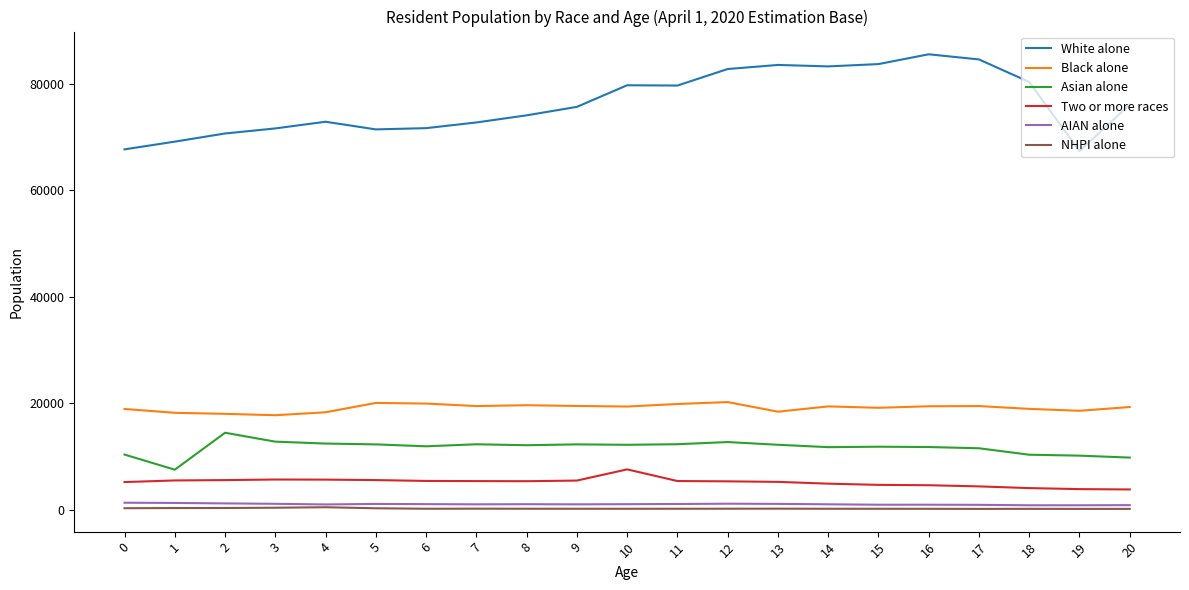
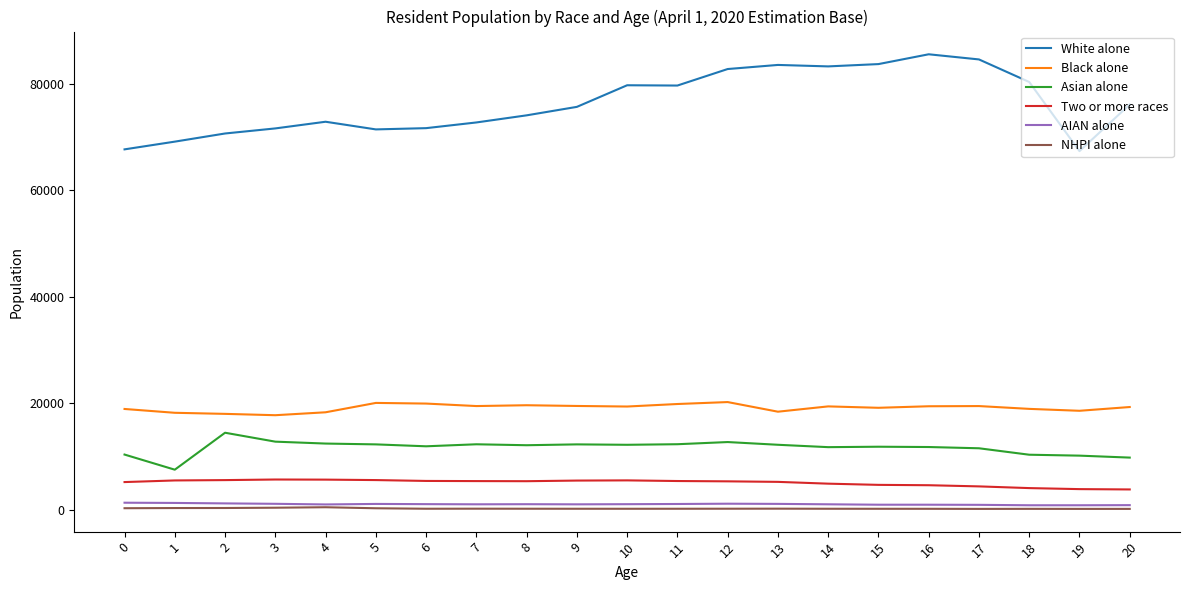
  {
    "White alone": {
      "0": 68000,
      "1": 69000,
      "2": 71000,
      "3": 72000,
      "4": 73000,
      "5": 71000,
      "6": 72000,
      "7": 73000,
      "8": 74000,
      "9": 76000,
      "10": 80000,
      "11": 80000,
      "12": 83000,
      "13": 84000,
      "14": 83000,
      "15": 84000,
      "16": 86000,
      "17": 85000
    },
    "Black alone": {
      "0": 19000,
      "1": 18000,
      "2": 18000,
      "3": 18000,
      "4": 18000,
      "5": 20000,
      "6": 20000,
      "7": 19000,
      "8": 20000,
      "9": 19000,
      "10": 19000,
      "11": 20000,
      "12": 20000,
      "13": 18000,
      "14": 19000,
      "15": 19000,
      "16": 19000,
      "17": 19000,
      "18": 19000,
      "19": 19000,
      "20": 19000
    },
    "Asian alone": {
      "0": 10000,
      "1": 7000,
      "2": 14000,
      "3": 13000,
      "4": 12000,
      "5": 12000,
      "6": 12000,
      "7": 12000,
      "8": 12000,
      "9": 12000,
      "10": 12000,
      "11": 12000,
      "12": 13000,
      "13": 12000,
      "14": 12000,
      "15": 12000,
      "16": 12000,
      "17": 12000,
      "18": 10000,
      "19": 10000,
      "20": 10000
    },
    "Two or more races": {
      "0": 5000,
      "1": 5000,
      "2": 6000,
      "3": 6000,
      "4": 6000,
      "5": 6000,
      "6": 5000,
      "7": 5000,
      "8": 5000,
      "9": 5000,
-     "10": 8000,
+     "10": 5000,
      "11": 5000,
      "12": 5000,
      "13": 5000,
      "14": 5000,
      "15": 5000,
      "16": 5000,
      "17": 4000,
      "18": 4000,
      "19": 4000,
      "20": 4000
    },
    "AIAN alone": {
      "0": 1000,
      "1": 1000,
      "2": 1000,
      "3": 1000,
      "4": 1000,
      "5": 1000,
      "6": 1000,
      "7": 1000,
      "8": 1000,
      "9": 1000,
      "10": 1000,
      "11": 1000,
      "12": 1000,
      "13": 1000,
      "14": 1000,
      "15": 1000,
      "16": 1000,
      "17": 1000,
      "18": 1000,
      "19": 1000,
      "20": 1000
    },
    "NHPI alone": {
      "0": 0,
      "1": 0,
      "2": 0,
      "3": 0,
      "4": 0,
      "5": 0,
      "6": 0,
      "7": 0,
      "8": 0,
      "9": 0,
      "10": 0,
      "11": 0,
      "12": 0,
      "13": 0,
      "14": 0,
      "15": 0,
      "16": 0,
      "17": 0,
      "18": 0,
      "19": 0,
      "20": 0
    }
  }
